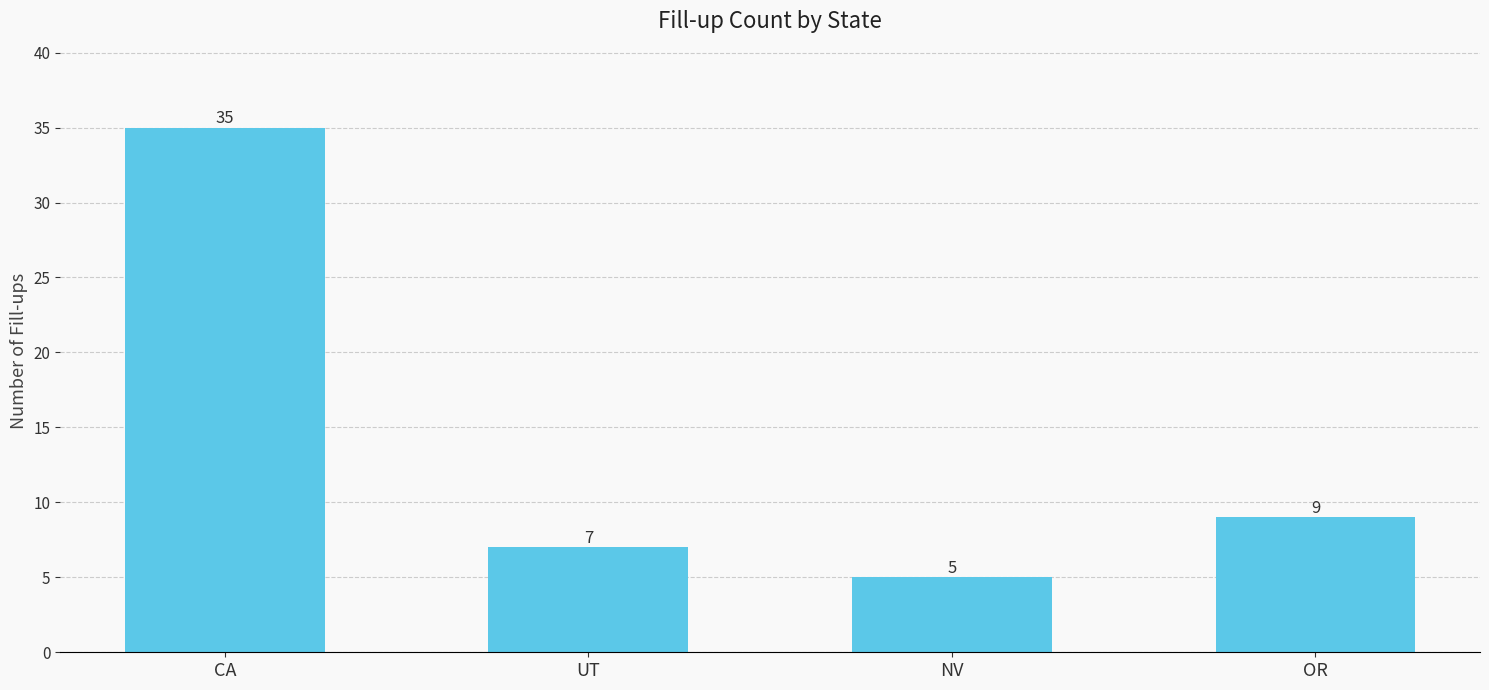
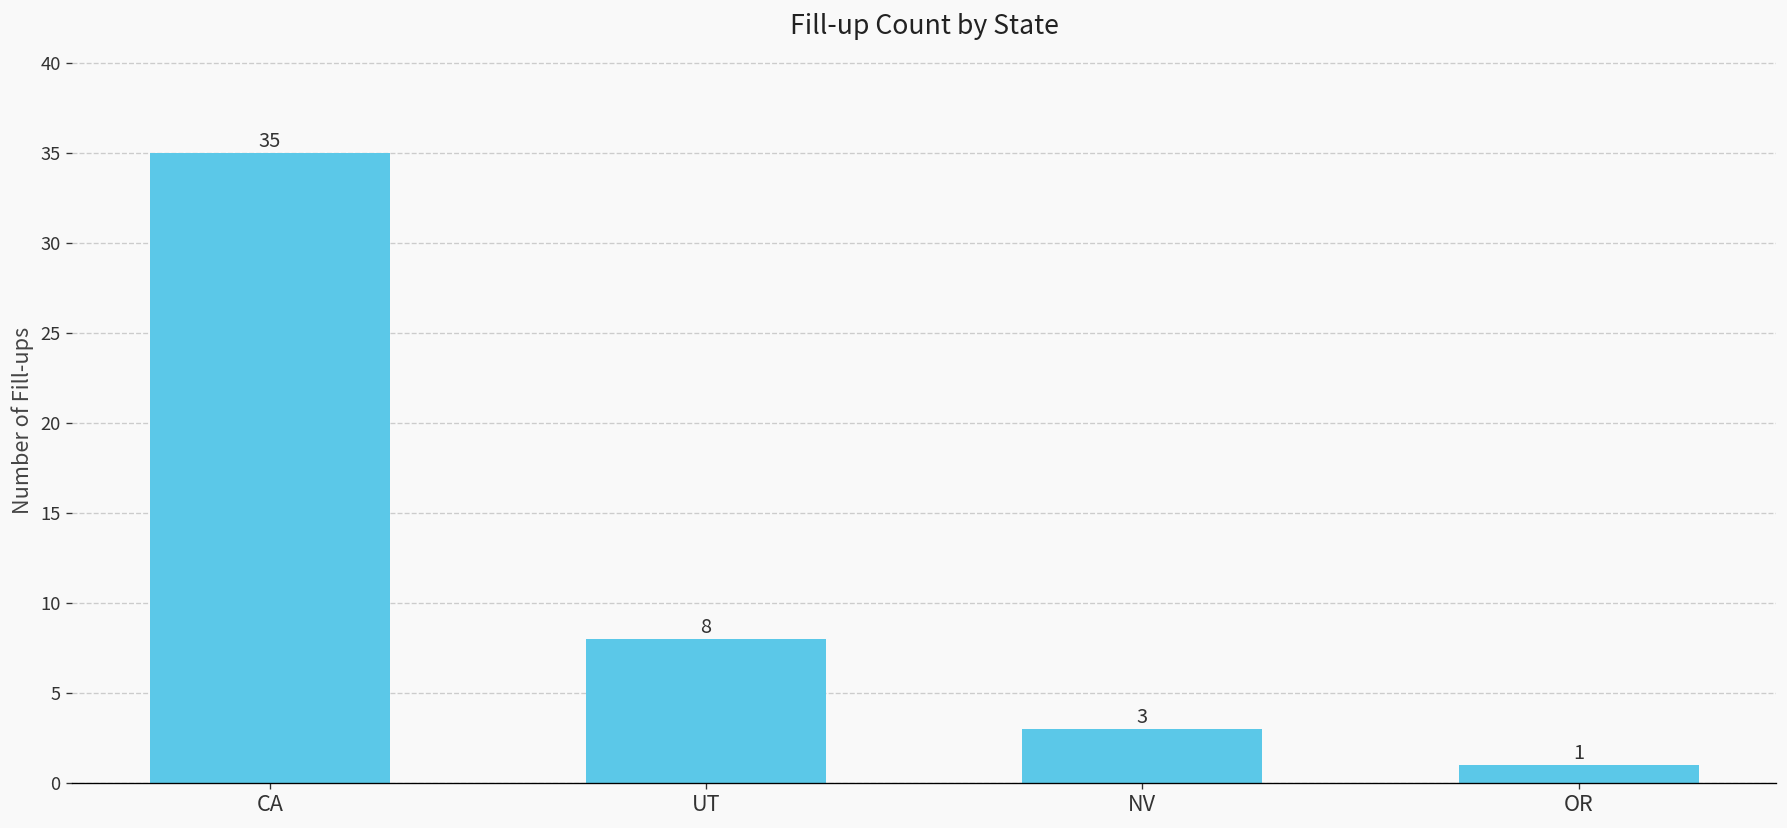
  {
    "CA": 35,
-   "UT": 7,
-   "NV": 5,
-   "OR": 9
+   "UT": 8,
+   "NV": 3,
+   "OR": 1
  }
